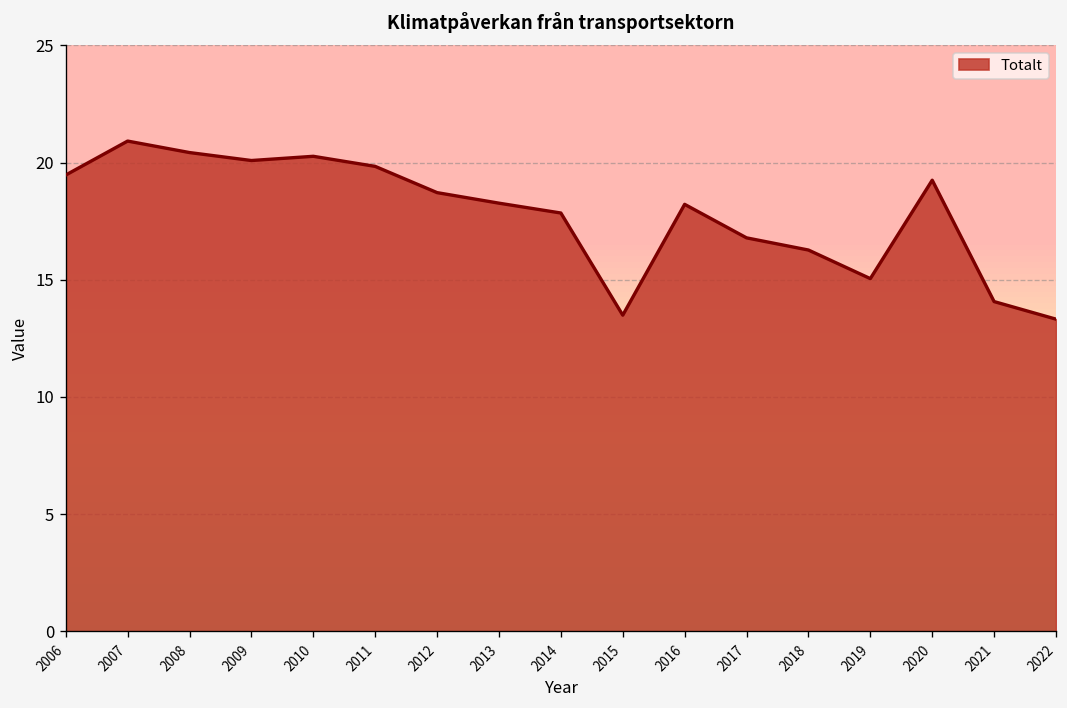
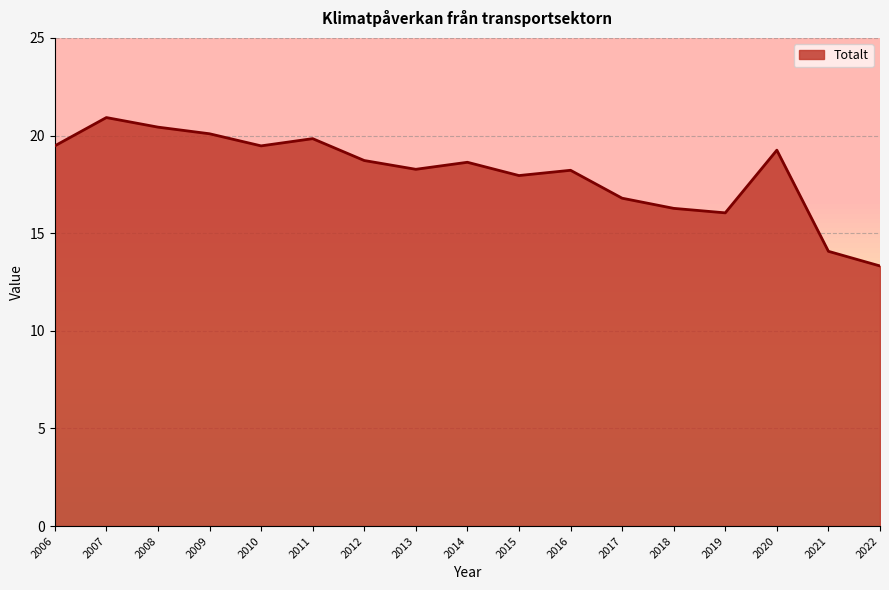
  {
    "2006": 19.5,
    "2007": 20.9,
    "2008": 20.4,
    "2009": 20.1,
-   "2010": 20.3,
+   "2010": 19.5,
    "2011": 19.8,
    "2012": 18.7,
    "2013": 18.3,
-   "2014": 17.9,
-   "2015": 13.5,
+   "2014": 18.6,
+   "2015": 18.0,
    "2016": 18.2,
    "2017": 16.8,
    "2018": 16.3,
-   "2019": 15.1,
+   "2019": 16.0,
    "2020": 19.3,
    "2021": 14.1,
    "2022": 13.3
  }
